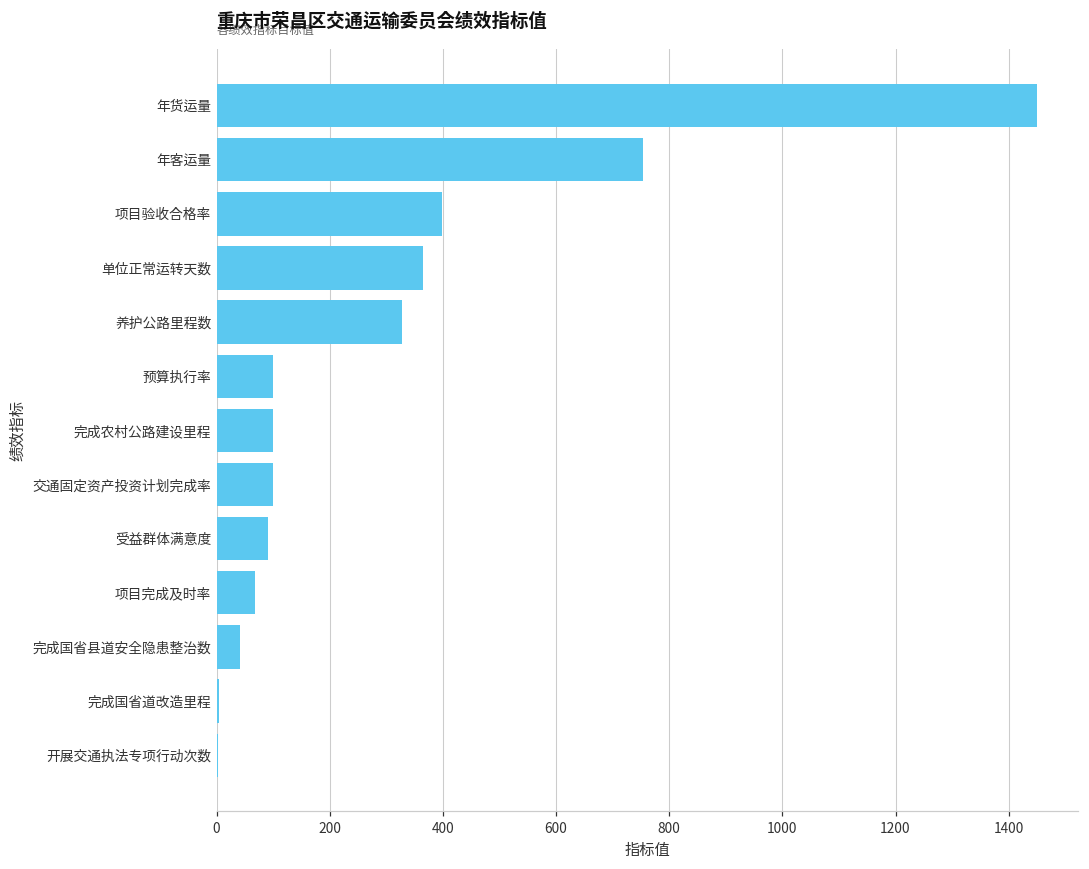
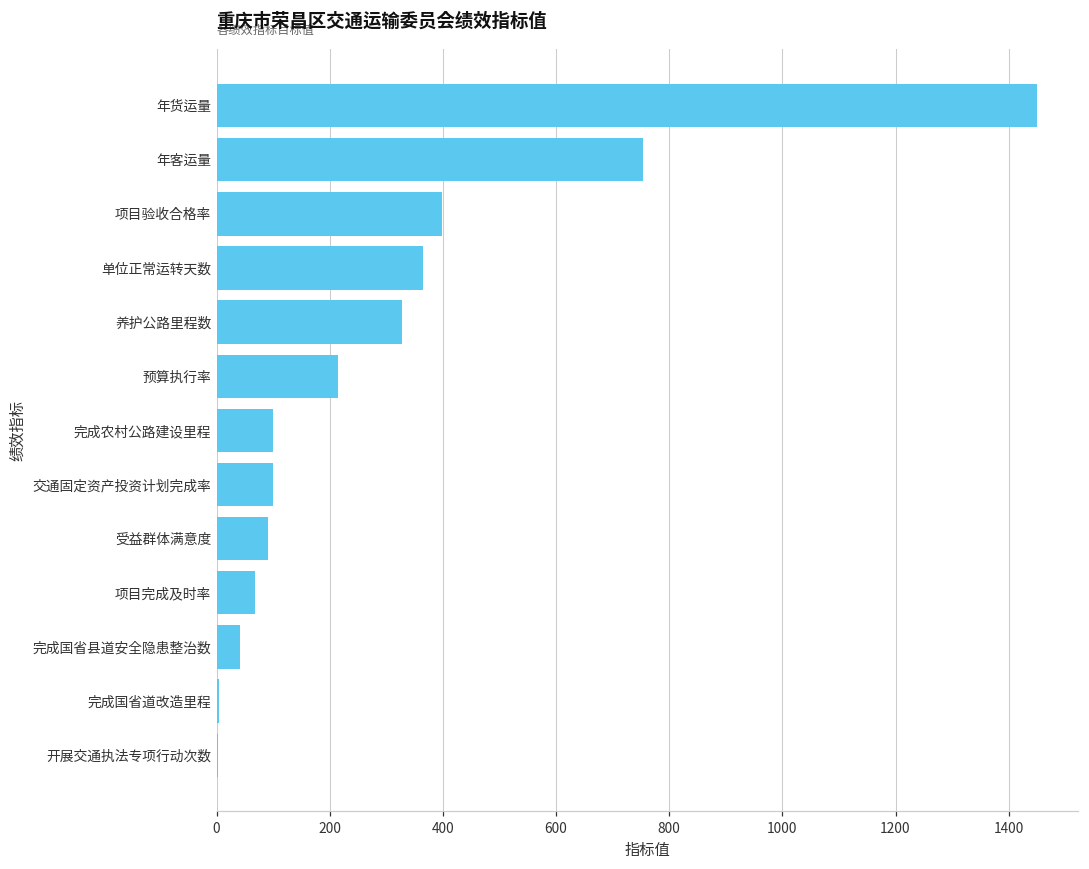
  {
    "年货运量": 1450,
    "年客运量": 750,
    "项目验收合格率": 400,
    "单位正常运转天数": 370,
    "养护公路里程数": 330,
-   "预算执行率": 100,
+   "预算执行率": 210,
    "完成农村公路建设里程": 100,
    "交通固定资产投资计划完成率": 100,
    "受益群体满意度": 90,
    "项目完成及时率": 70,
    "完成国省县道安全隐患整治数": 40,
    "完成国省道改造里程": 10
  }
